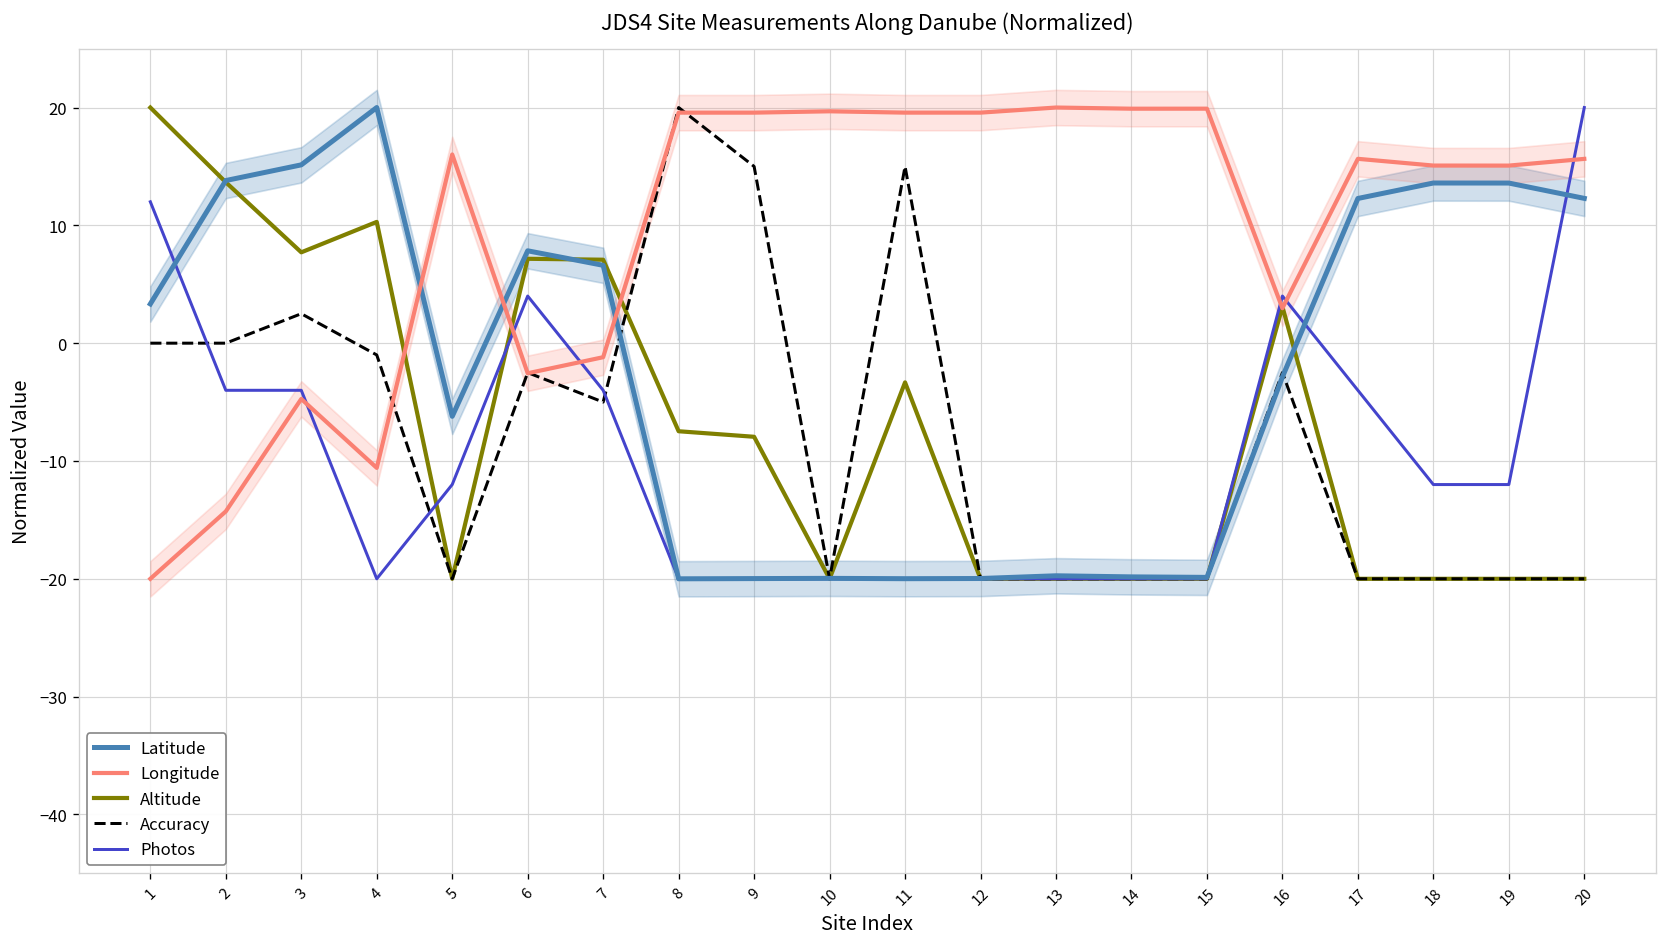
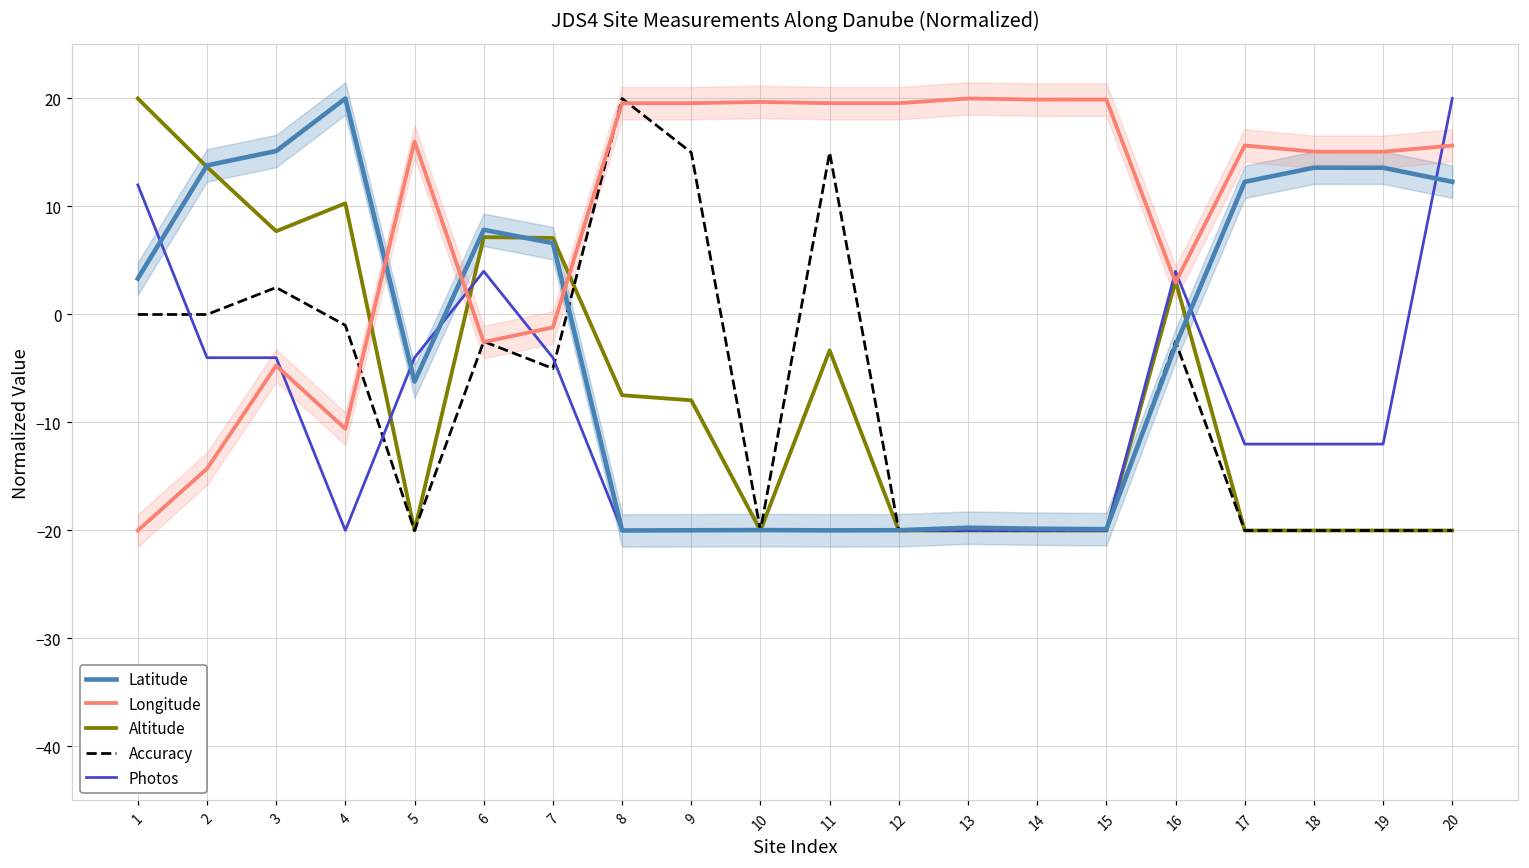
  {
    "Altitude": {
      "1": 20,
      "3": 8,
      "4": 10,
      "6": 7,
      "7": 7,
      "8": -7,
      "9": -8,
      "11": -3
    },
    "Accuracy": {
      "1": 0,
      "2": 0,
      "3": 3,
      "4": -1,
      "7": -5,
      "8": 20,
      "9": 15,
      "11": 15,
      "16": -3
    },
    "Photos": {
      "1": 12,
      "2": -4,
      "3": -4,
      "4": -20,
-     "5": -12,
+     "5": -4,
      "6": 4,
      "7": -4,
      "16": 4,
-     "17": -4,
+     "17": -12,
      "18": -12,
      "19": -12,
      "20": 20
    }
  }
